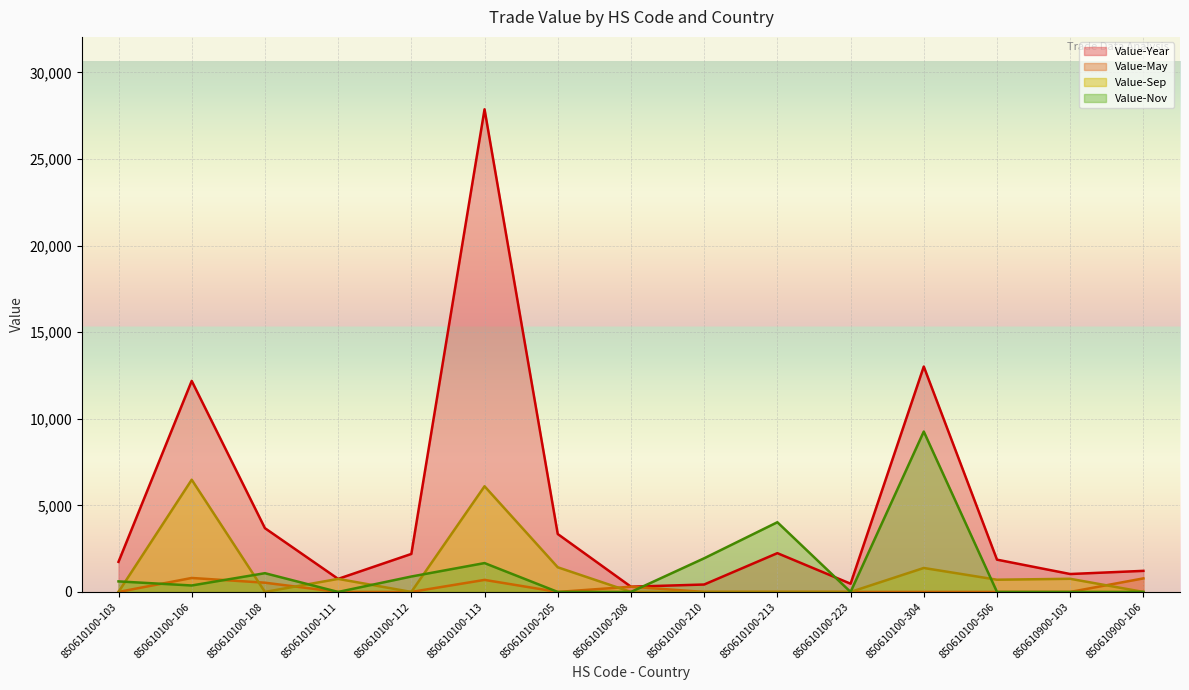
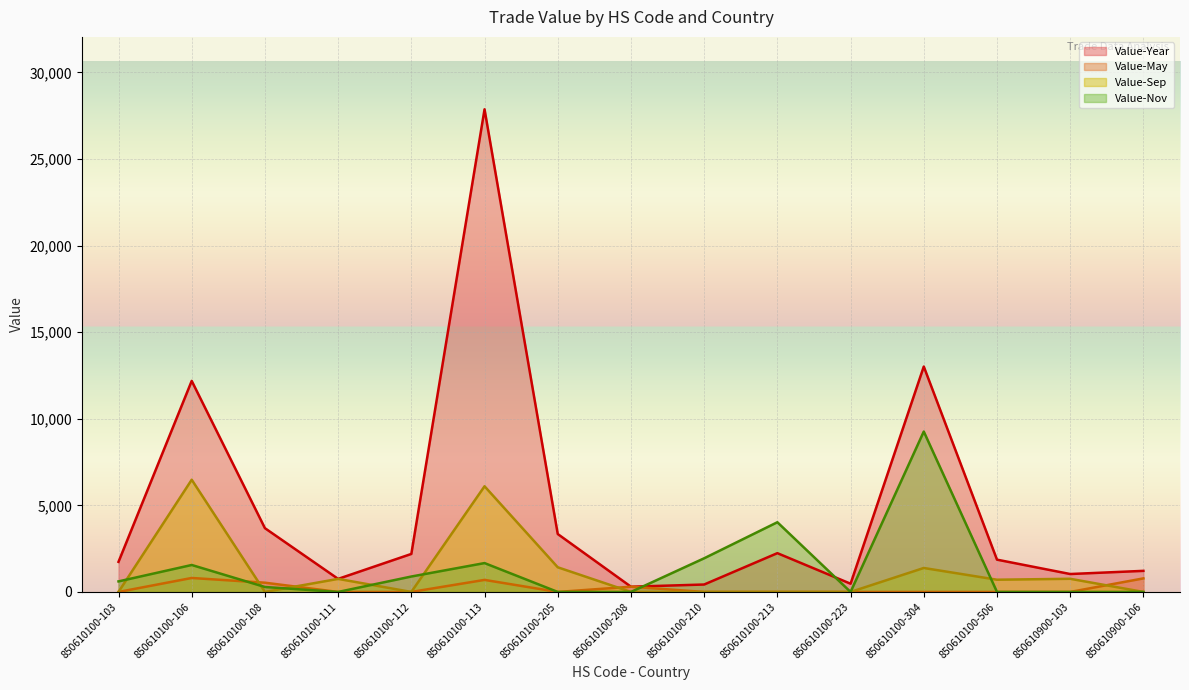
  {
    "Value-Nov": {
      "850610100-103": "600",
-     "850610100-106": "400",
-     "850610100-108": "1,100",
+     "850610100-106": "1,600",
+     "850610100-108": "300",
      "850610100-112": "900",
      "850610100-113": "1,700",
      "850610100-210": "1,900",
      "850610100-213": "4,000",
      "850610100-304": "9,300"
    }
  }
